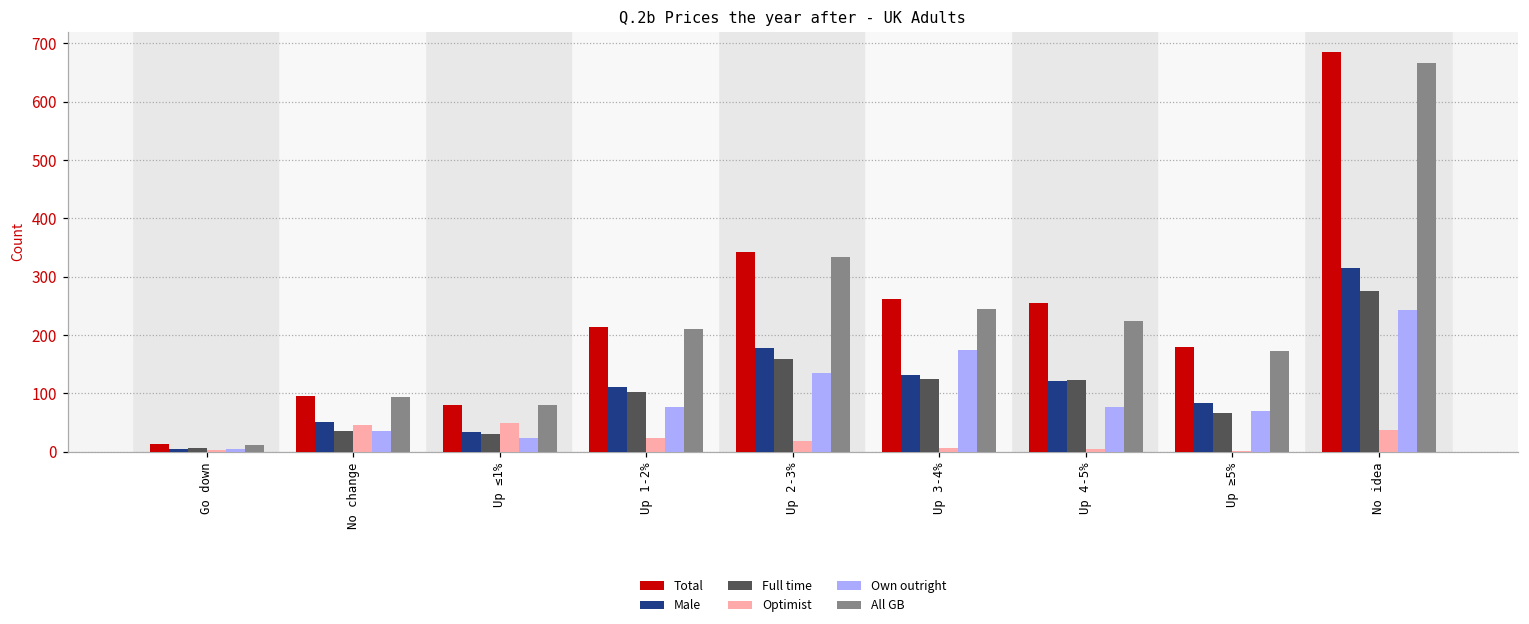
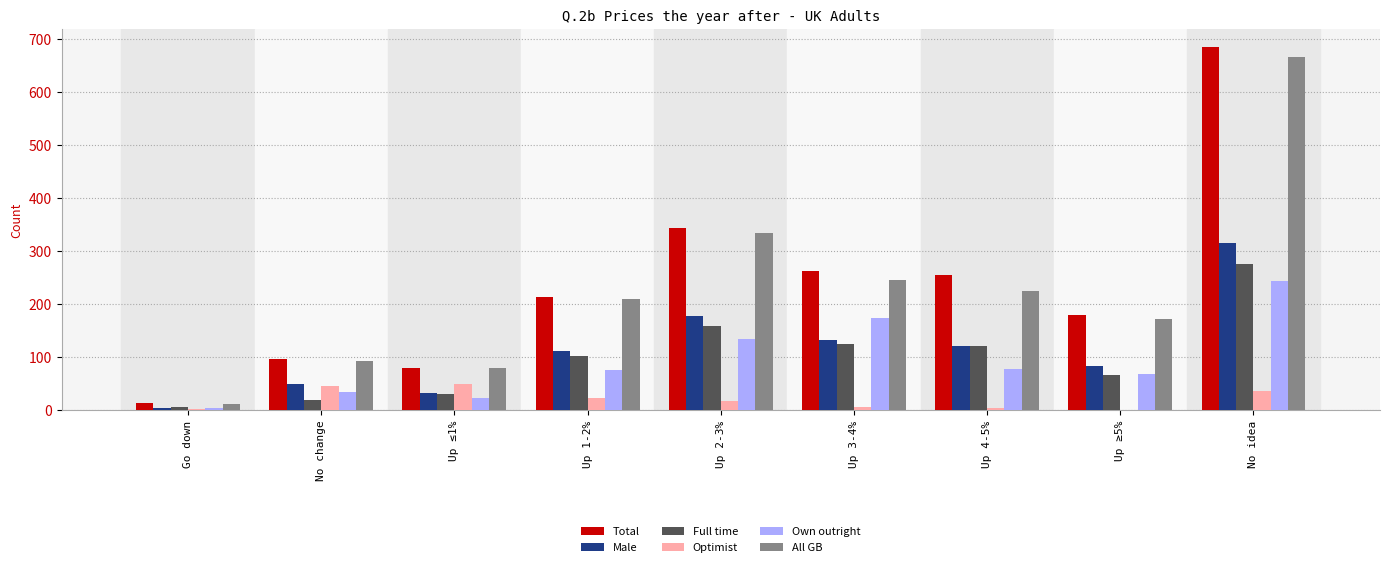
  {
    "Total": {
      "Go down": 10,
      "No change": 100,
      "Up ≤1%": 80,
      "Up 1-2%": 210,
      "Up 2-3%": 340,
      "Up 3-4%": 260,
      "Up 4-5%": 260,
      "Up ≥5%": 180,
      "No idea": 690
    },
    "Male": {
      "Go down": 10,
      "No change": 50,
      "Up ≤1%": 30,
      "Up 1-2%": 110,
      "Up 2-3%": 180,
      "Up 3-4%": 130,
      "Up 4-5%": 120,
      "Up ≥5%": 80,
      "No idea": 320
    },
    "Full time": {
      "Go down": 10,
-     "No change": 40,
+     "No change": 20,
      "Up ≤1%": 30,
      "Up 1-2%": 100,
      "Up 2-3%": 160,
      "Up 3-4%": 130,
      "Up 4-5%": 120,
      "Up ≥5%": 70,
      "No idea": 280
    },
    "Optimist": {
      "No change": 50,
      "Up ≤1%": 50,
      "Up 1-2%": 20,
      "Up 2-3%": 20,
      "Up 3-4%": 10,
      "No idea": 40
    },
    "Own outright": {
      "Go down": 10,
      "No change": 40,
      "Up ≤1%": 20,
      "Up 1-2%": 80,
      "Up 2-3%": 130,
      "Up 3-4%": 170,
      "Up 4-5%": 80,
      "Up ≥5%": 70,
      "No idea": 240
    },
    "All GB": {
      "Go down": 10,
      "No change": 90,
      "Up ≤1%": 80,
      "Up 1-2%": 210,
      "Up 2-3%": 330,
      "Up 3-4%": 250,
      "Up 4-5%": 220,
      "Up ≥5%": 170,
      "No idea": 670
    }
  }
